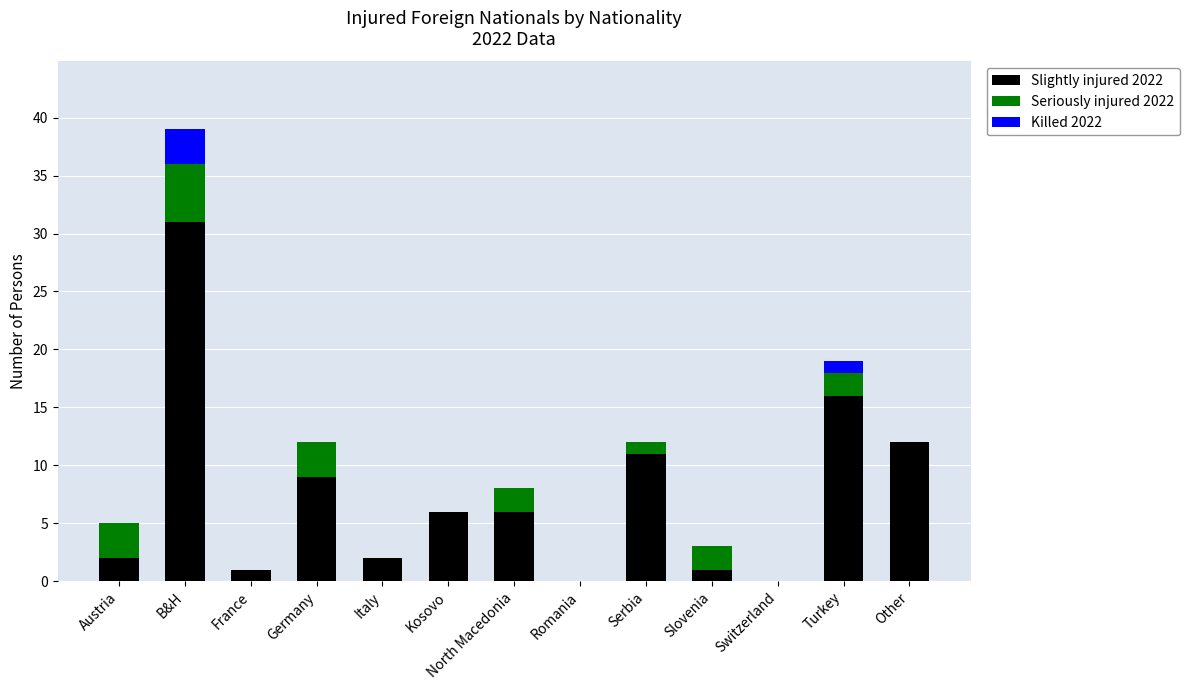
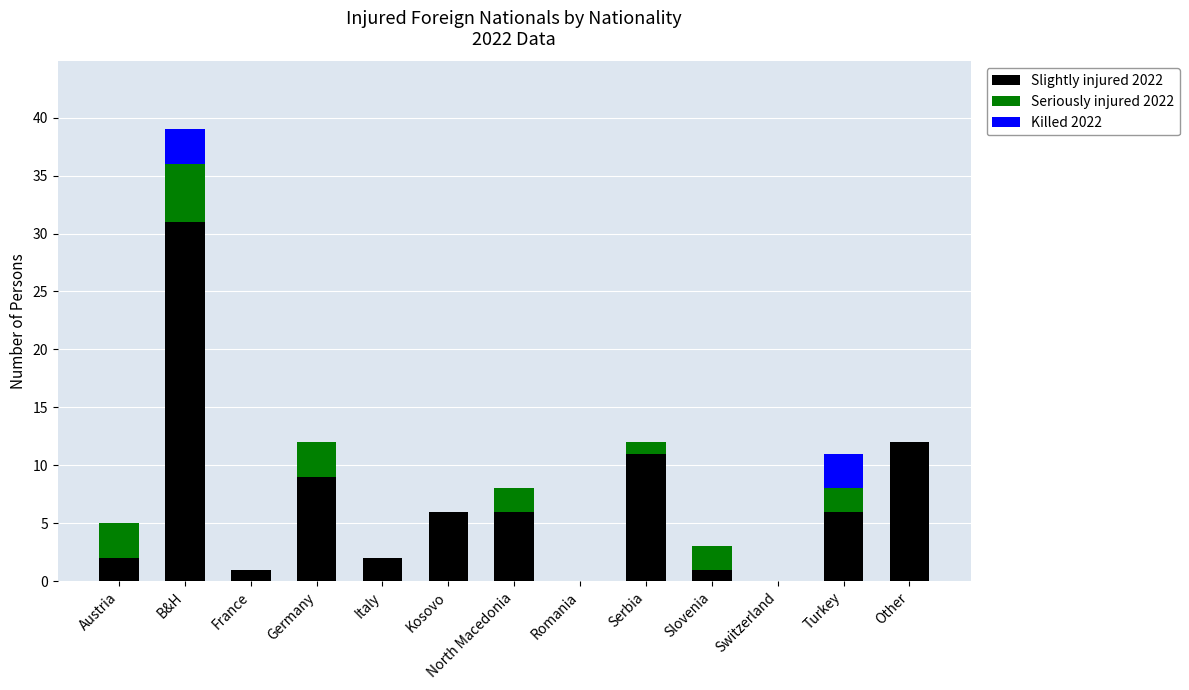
  {
    "Slightly injured 2022": {
      "Austria": 2,
      "B&H": 31,
      "France": 1,
      "Germany": 9,
      "Italy": 2,
      "Kosovo": 6,
      "North Macedonia": 6,
      "Romania": 0,
      "Serbia": 11,
      "Slovenia": 1,
      "Switzerland": 0,
-     "Turkey": 16,
+     "Turkey": 6,
      "Other": 12
    },
    "Seriously injured 2022": {
      "Austria": 3,
      "B&H": 5,
      "France": 0,
      "Germany": 3,
      "Italy": 0,
      "Kosovo": 0,
      "North Macedonia": 2,
      "Romania": 0,
      "Serbia": 1,
      "Slovenia": 2,
      "Switzerland": 0,
      "Turkey": 2,
      "Other": 0
    },
    "Killed 2022": {
      "Austria": 0,
      "B&H": 3,
      "France": 0,
      "Germany": 0,
      "Italy": 0,
      "Kosovo": 0,
      "North Macedonia": 0,
      "Romania": 0,
      "Serbia": 0,
      "Slovenia": 0,
      "Switzerland": 0,
-     "Turkey": 1,
+     "Turkey": 3,
      "Other": 0
    }
  }
